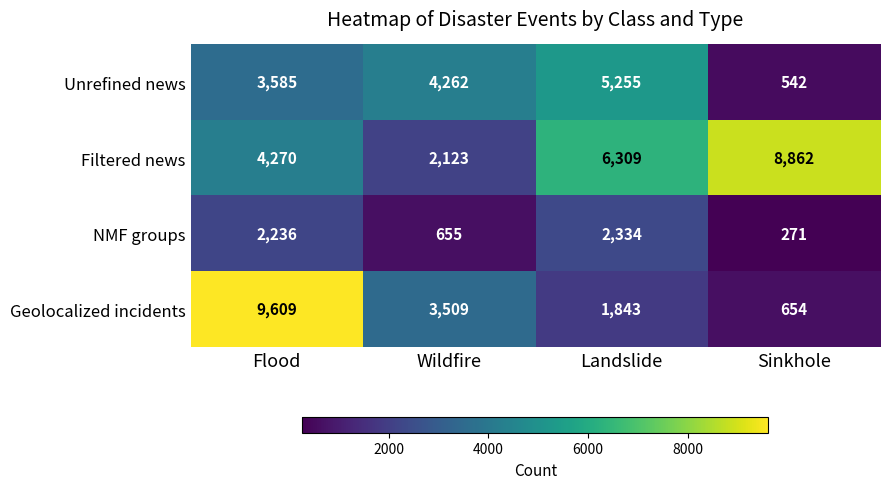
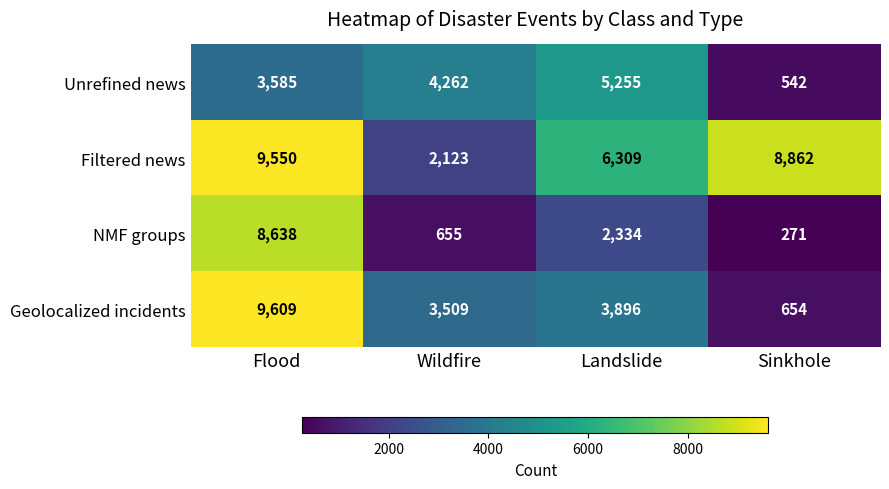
  {
    "Unrefined news": {
      "Flood": "3,585",
      "Wildfire": "4,262",
      "Landslide": "5,255",
      "Sinkhole": "542"
    },
    "Filtered news": {
-     "Flood": "4,270",
+     "Flood": "9,550",
      "Wildfire": "2,123",
      "Landslide": "6,309",
      "Sinkhole": "8,862"
    },
    "NMF groups": {
-     "Flood": "2,236",
+     "Flood": "8,638",
      "Wildfire": "655",
      "Landslide": "2,334",
      "Sinkhole": "271"
    },
    "Geolocalized incidents": {
      "Flood": "9,609",
      "Wildfire": "3,509",
-     "Landslide": "1,843",
+     "Landslide": "3,896",
      "Sinkhole": "654"
    }
  }
